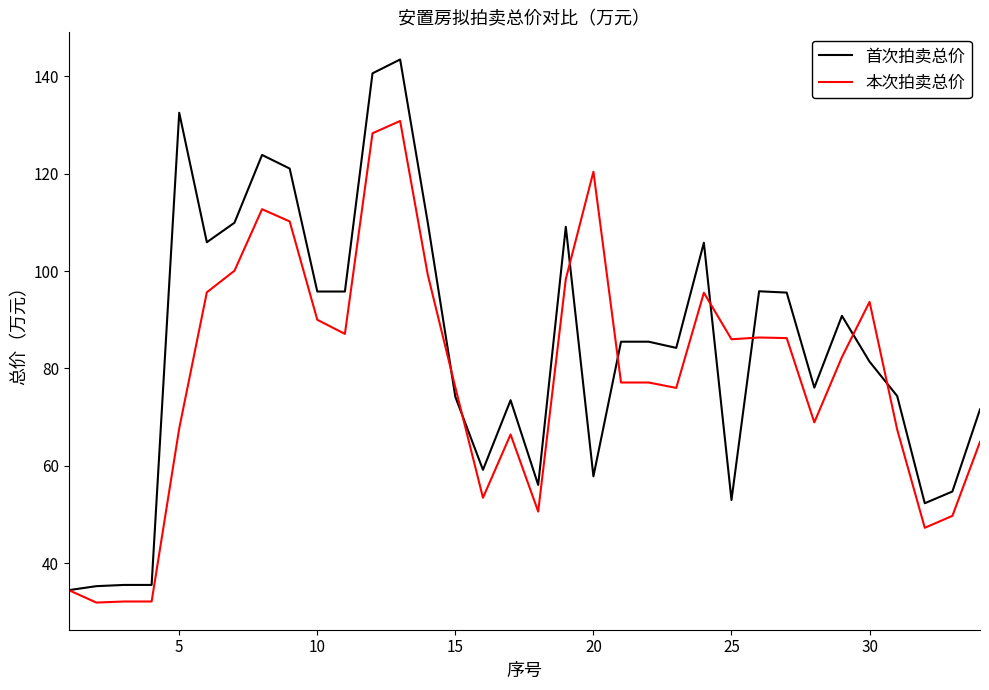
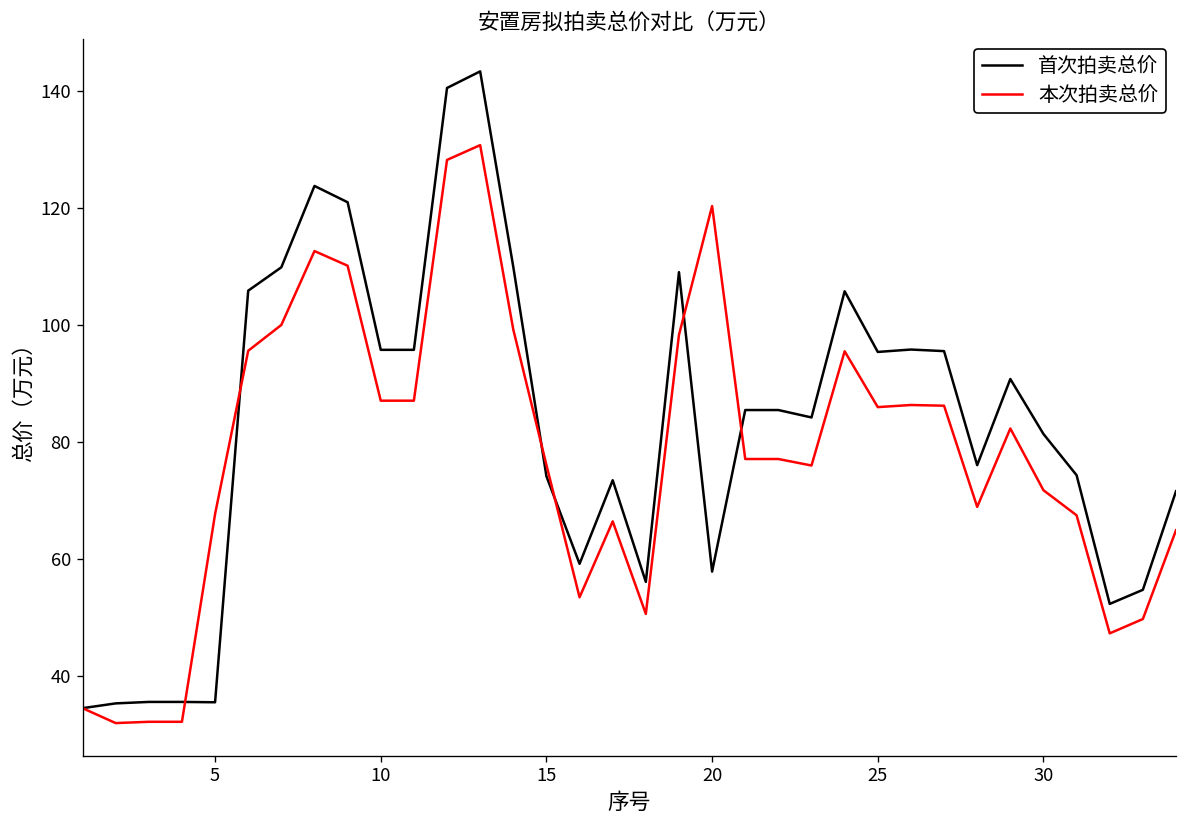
  {
    "首次拍卖总价": {
-     "5": 133,
+     "5": 36,
      "10": 96,
      "15": 74,
      "20": 58,
-     "25": 53,
+     "25": 95,
      "30": 81
    },
    "本次拍卖总价": {
      "5": 68,
-     "10": 90,
+     "10": 87,
      "15": 76,
      "20": 120,
      "25": 86,
-     "30": 94
+     "30": 72
    }
  }
